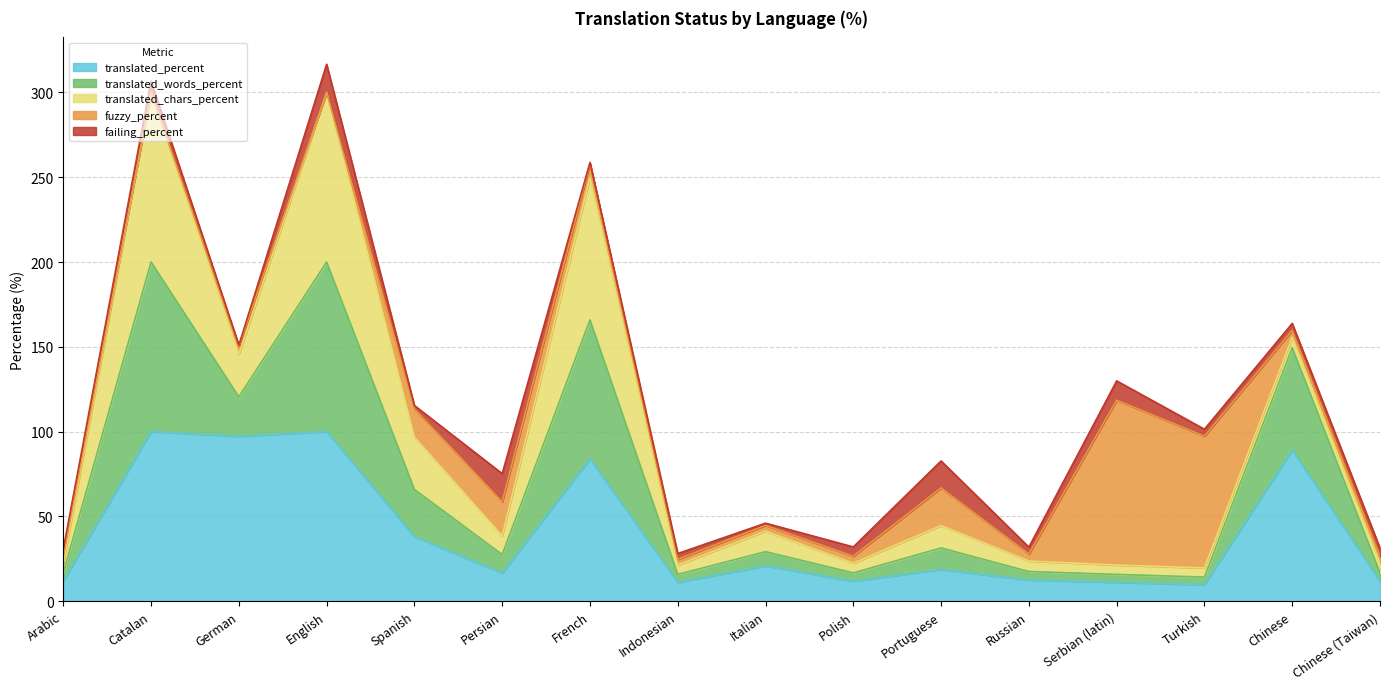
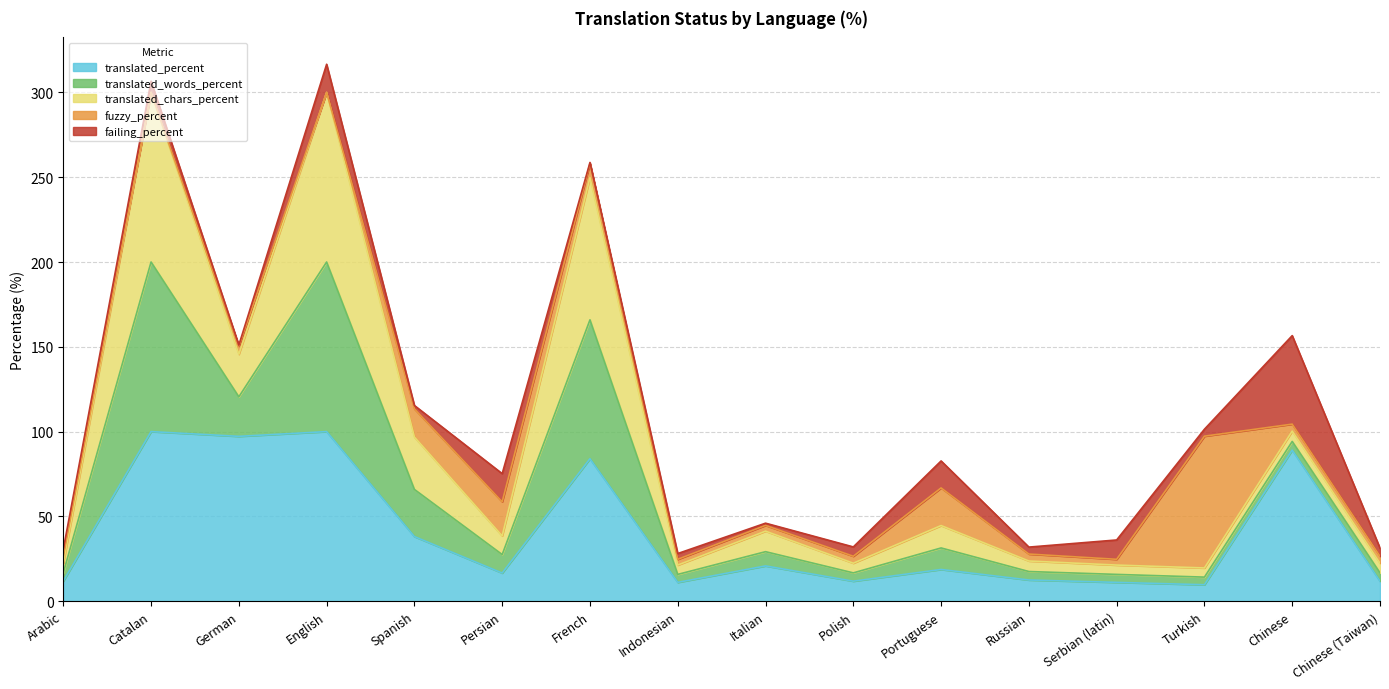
  {
    "translated_percent": {
      "Arabic": 12,
      "Catalan": 100,
      "German": 97,
      "English": 100,
      "Spanish": 38,
      "Persian": 17,
      "French": 84,
      "Indonesian": 11,
      "Italian": 21,
      "Polish": 12,
      "Portuguese": 19,
      "Russian": 13,
      "Serbian (latin)": 11,
      "Turkish": 10,
      "Chinese": 89,
      "Chinese (Taiwan)": 12
    },
    "translated_words_percent": {
      "Arabic": 5,
      "Catalan": 100,
      "German": 23,
      "English": 100,
      "Spanish": 28,
      "Persian": 11,
      "French": 82,
      "Indonesian": 5,
      "Italian": 8,
      "Polish": 5,
      "Portuguese": 13,
      "Russian": 5,
      "Serbian (latin)": 5,
      "Turkish": 5,
-     "Chinese": 60,
+     "Chinese": 5,
      "Chinese (Taiwan)": 5
    },
    "translated_chars_percent": {
      "Arabic": 6,
      "German": 25,
      "Spanish": 31,
      "Persian": 11,
      "French": 84,
      "Indonesian": 6,
      "Italian": 12,
      "Polish": 6,
      "Portuguese": 13,
      "Russian": 6,
      "Serbian (latin)": 6,
      "Turkish": 5,
      "Chinese": 6,
      "Chinese (Taiwan)": 6
    },
    "fuzzy_percent": {
      "Arabic": 4,
      "Spanish": 17,
      "Persian": 20,
      "Indonesian": 3,
      "Polish": 4,
      "Portuguese": 22,
      "Russian": 4,
-     "Serbian (latin)": 97,
+     "Serbian (latin)": 3,
      "Turkish": 78,
      "Chinese": 4,
      "Chinese (Taiwan)": 4
    },
    "failing_percent": {
      "Arabic": 4,
      "English": 17,
      "Spanish": 2,
      "Persian": 17,
      "Indonesian": 3,
      "Polish": 6,
      "Portuguese": 16,
      "Russian": 4,
      "Serbian (latin)": 11,
      "Turkish": 4,
-     "Chinese": 4,
+     "Chinese": 52,
      "Chinese (Taiwan)": 5
    }
  }
